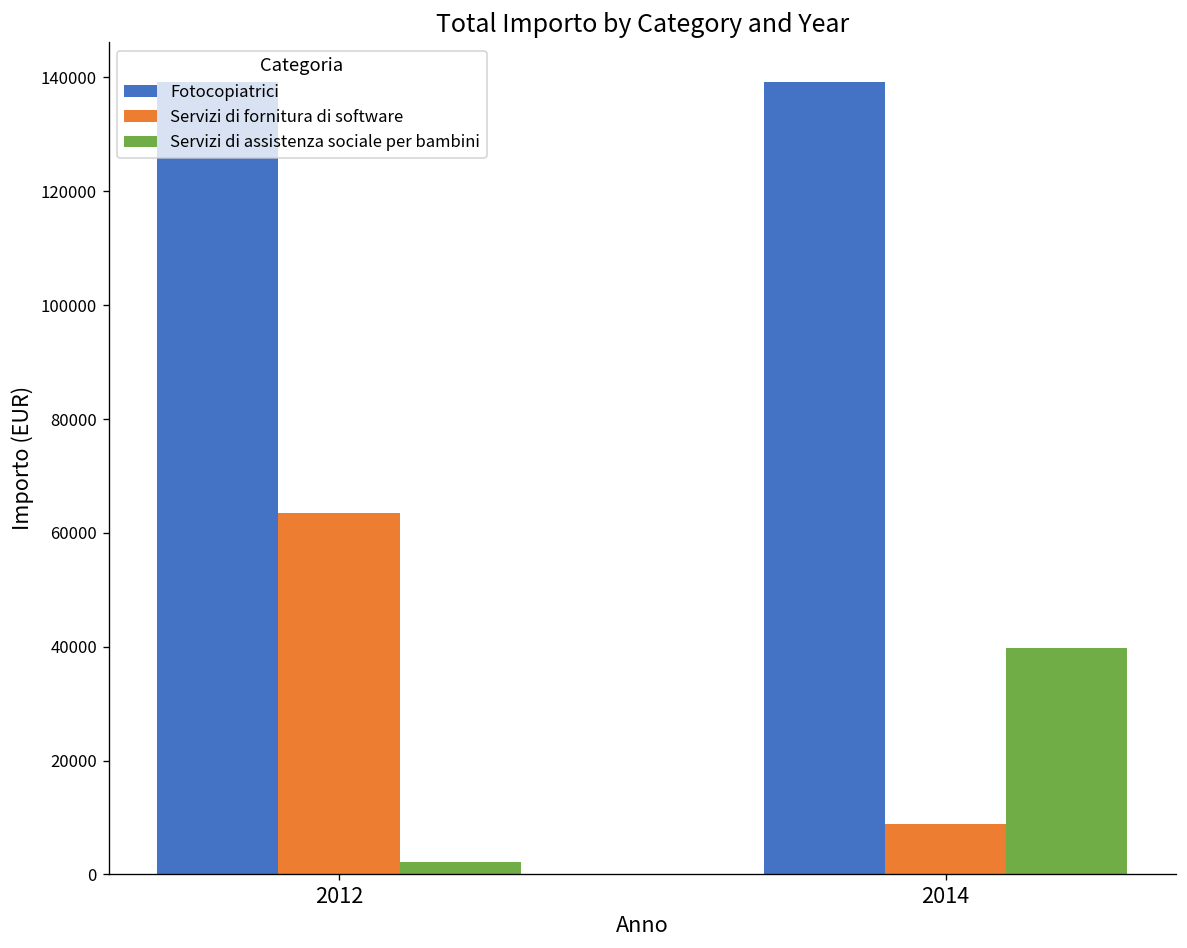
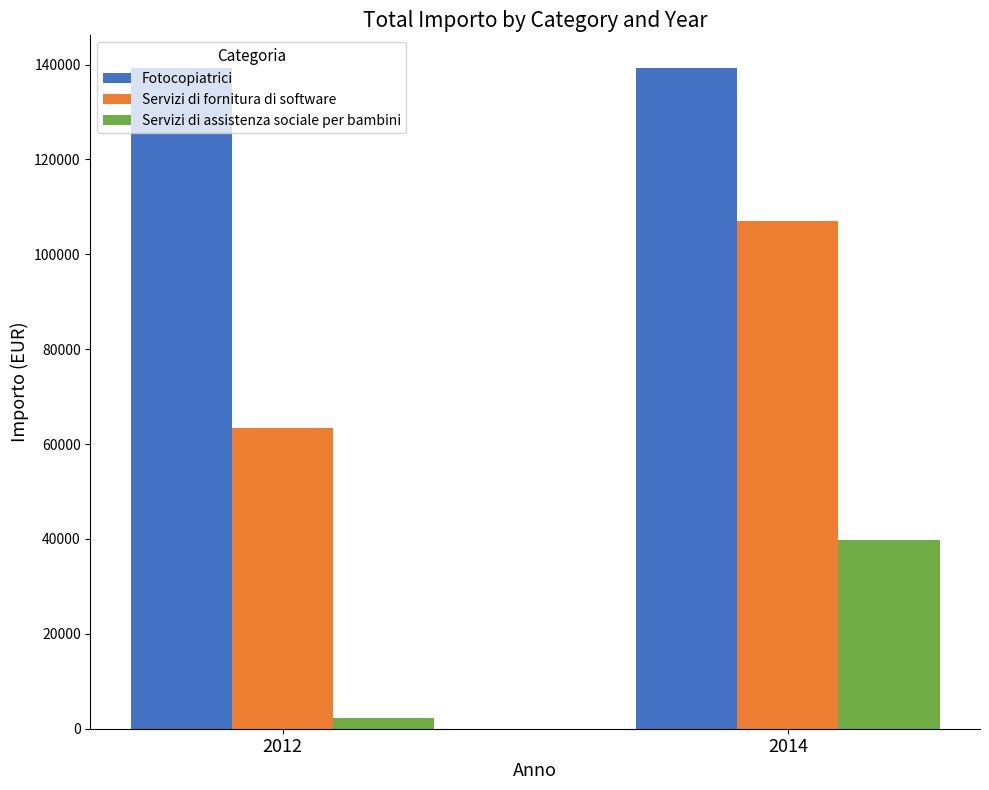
  {
    "Fotocopiatrici": {
      "2014": 139000
    },
    "Servizi di fornitura di software": {
      "2012": 63000,
-     "2014": 9000
+     "2014": 107000
    },
    "Servizi di assistenza sociale per bambini": {
      "2012": 2000,
      "2014": 40000
    }
  }
